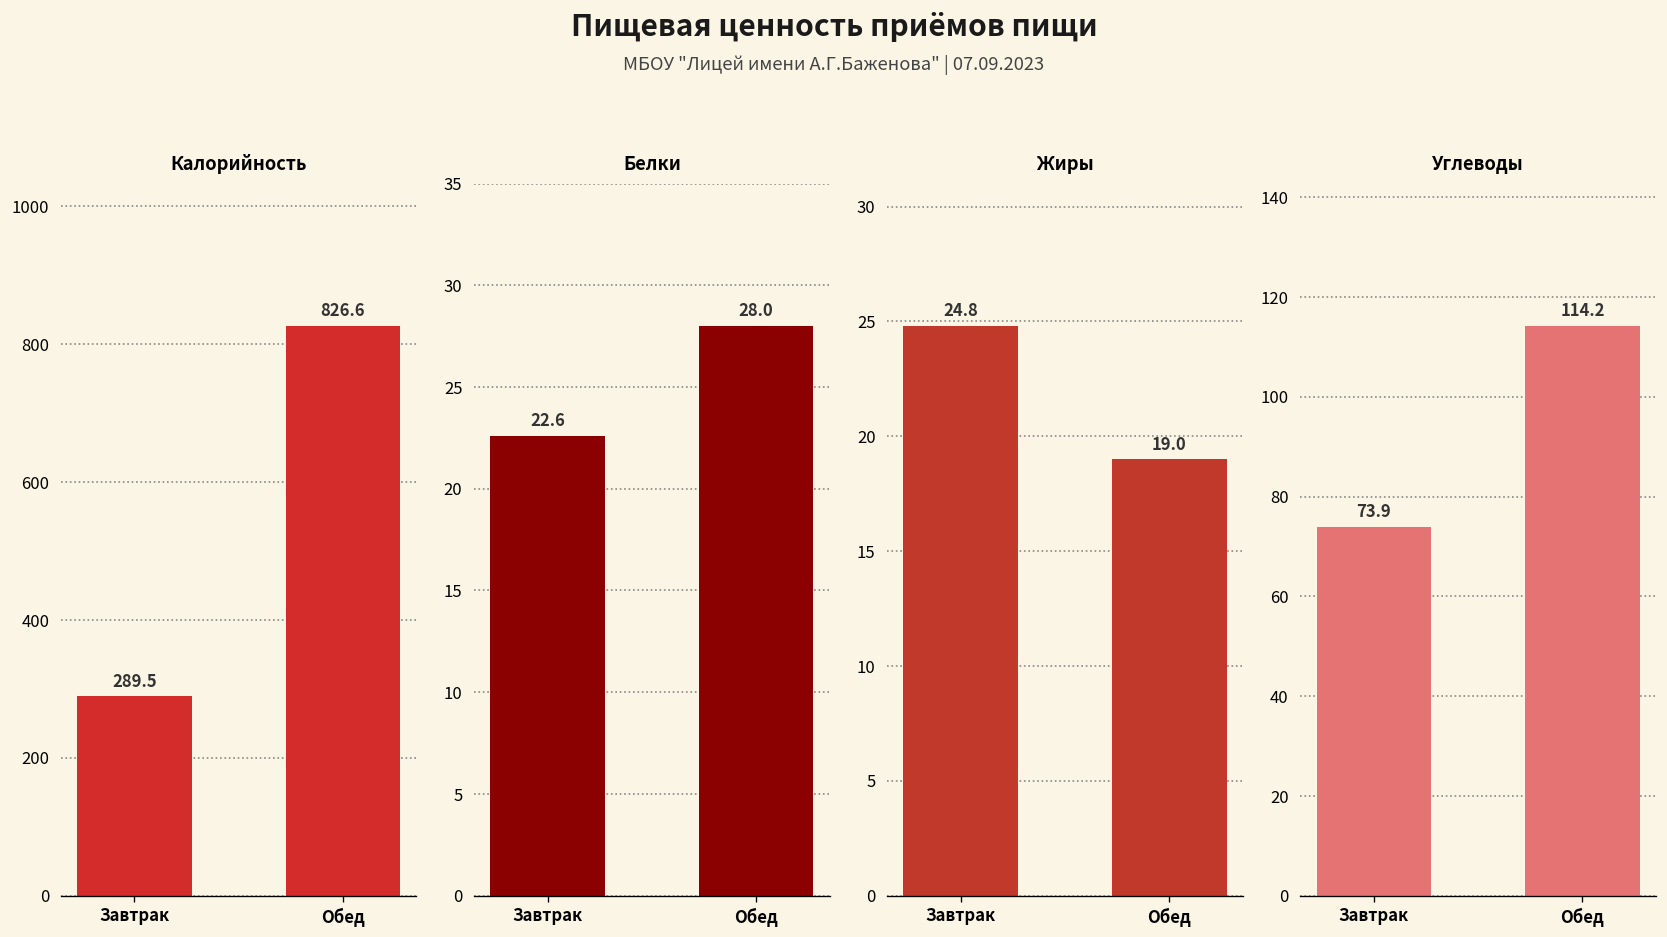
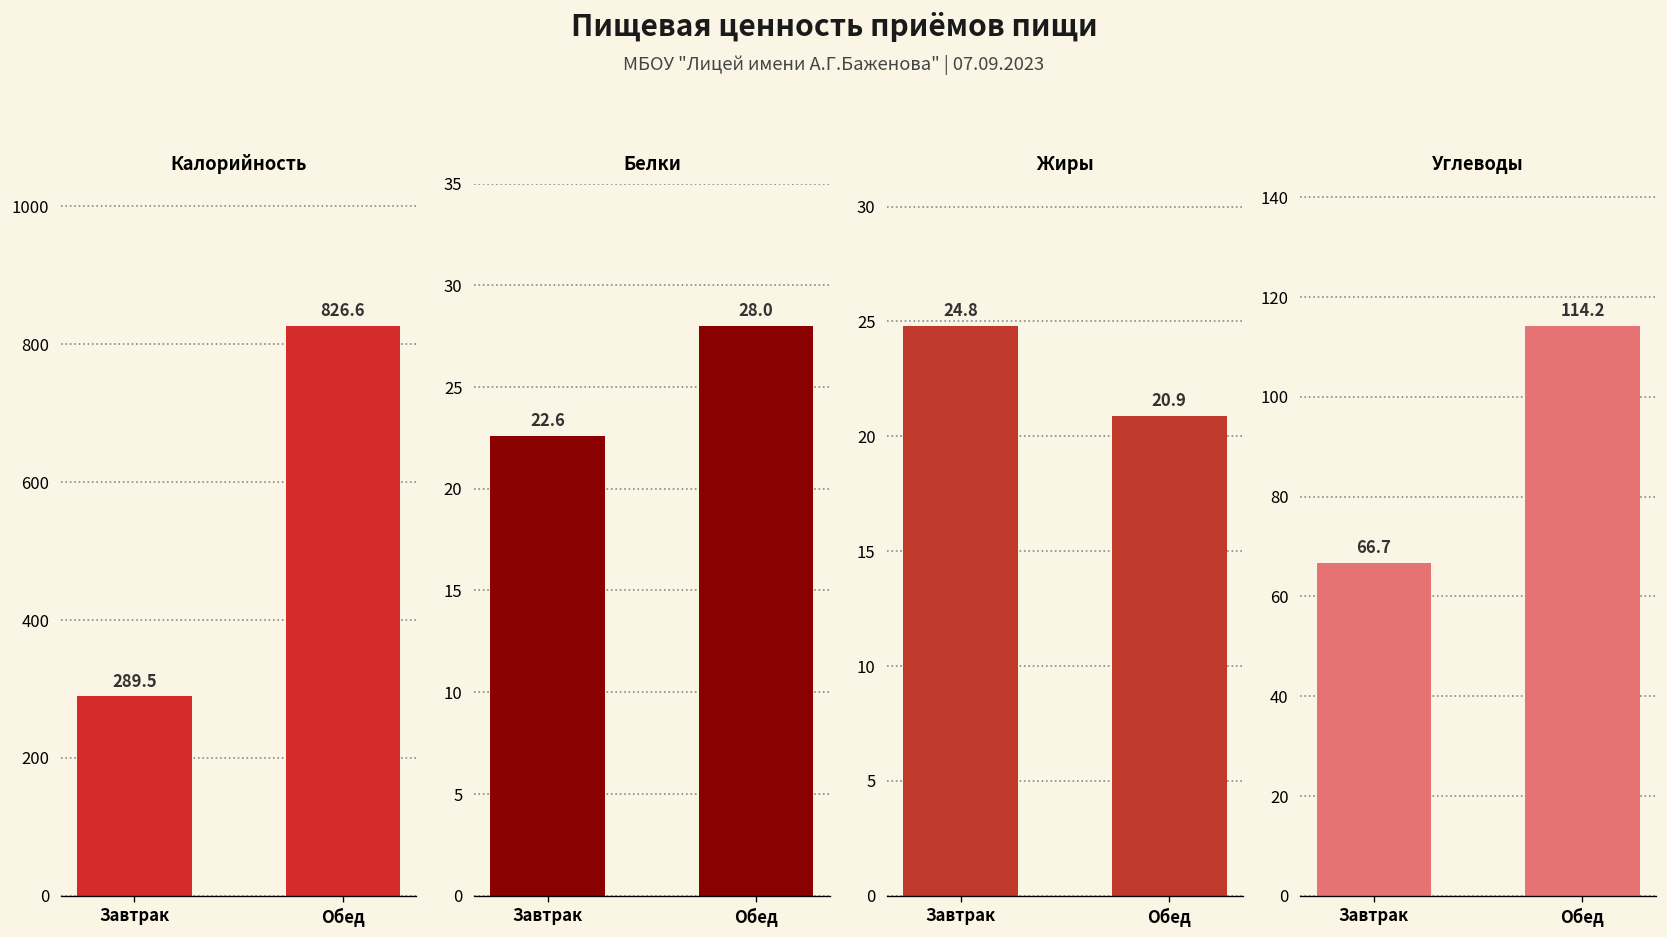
  {
    "Калорийность": {
      "Завтрак": 289.5,
      "Обед": 826.6
    },
    "Белки": {
      "Завтрак": 22.6,
      "Обед": 28.0
    },
    "Жиры": {
      "Завтрак": 24.8,
-     "Обед": 19.0
+     "Обед": 20.9
    },
    "Углеводы": {
-     "Завтрак": 73.9,
+     "Завтрак": 66.7,
      "Обед": 114.2
    }
  }
